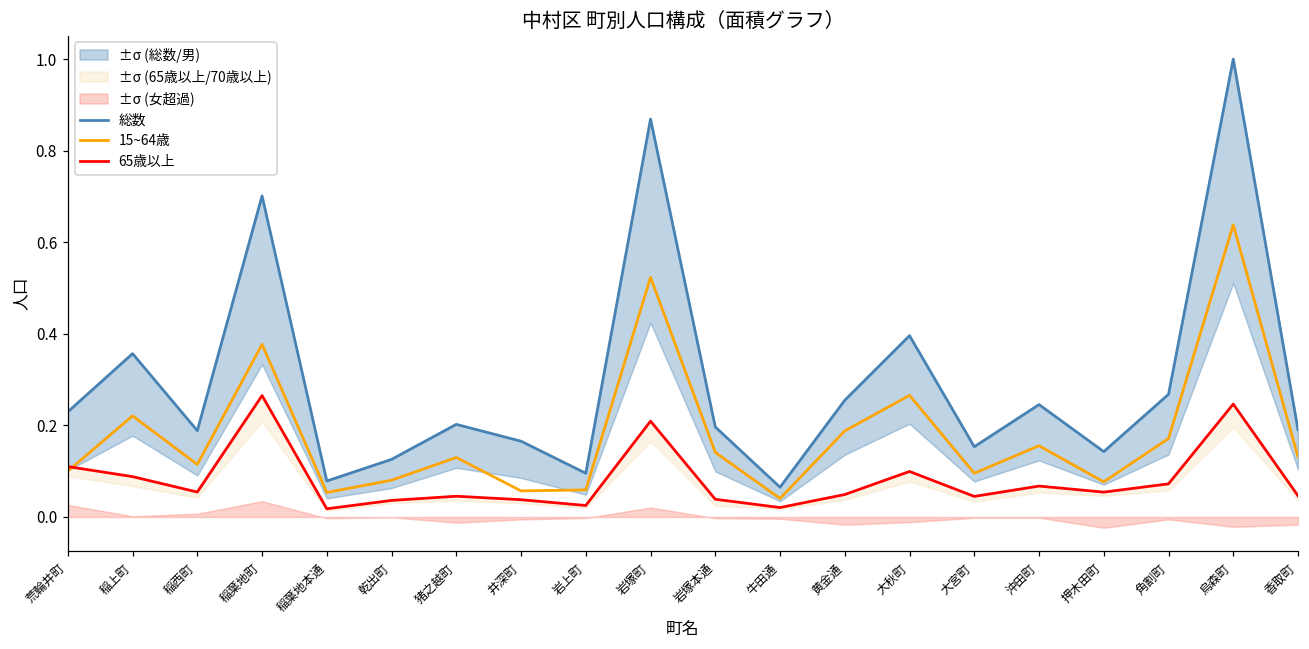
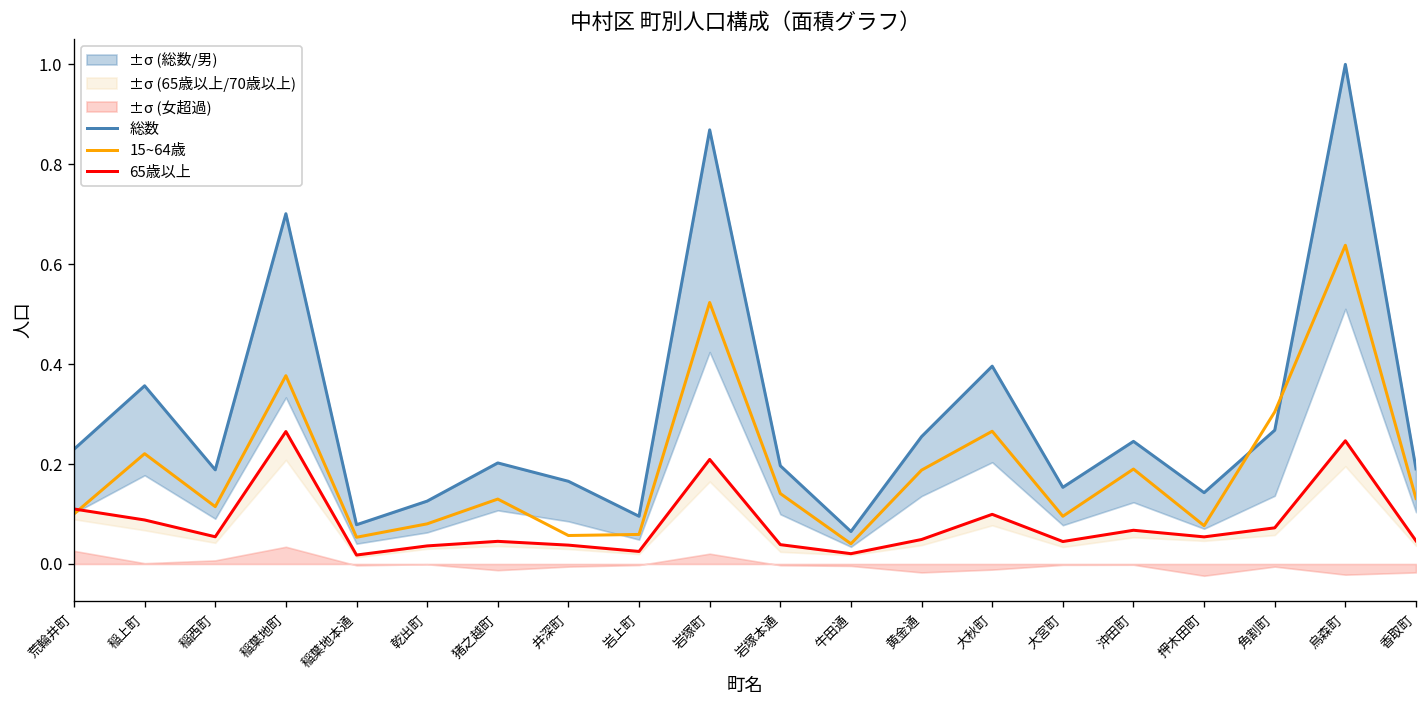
  {
    "±σ (総数/男)": {
      "荒輪井町": 0.23,
      "稲上町": 0.36,
      "稲西町": 0.19,
      "稲葉地町": 0.70,
      "稲葉地本通": 0.08,
      "乾出町": 0.13,
      "猪之越町": 0.20,
      "井深町": 0.17,
      "岩上町": 0.10,
      "岩塚町": 0.87,
      "岩塚本通": 0.20,
      "牛田通": 0.06,
      "黄金通": 0.25,
      "大秋町": 0.40,
      "大宮町": 0.15,
      "沖田町": 0.25,
      "押木田町": 0.14,
      "角割町": 0.27,
      "烏森町": 1.00,
      "香取町": 0.19
    },
    "15~64歳": {
      "荒輪井町": 0.10,
      "稲上町": 0.22,
      "稲西町": 0.11,
      "稲葉地町": 0.38,
      "稲葉地本通": 0.05,
      "乾出町": 0.08,
      "猪之越町": 0.13,
      "井深町": 0.06,
      "岩上町": 0.06,
      "岩塚町": 0.52,
      "岩塚本通": 0.14,
      "牛田通": 0.04,
      "黄金通": 0.19,
      "大秋町": 0.27,
      "大宮町": 0.10,
-     "沖田町": 0.16,
+     "沖田町": 0.19,
      "押木田町": 0.08,
-     "角割町": 0.17,
+     "角割町": 0.30,
      "烏森町": 0.64,
      "香取町": 0.13
    }
  }
